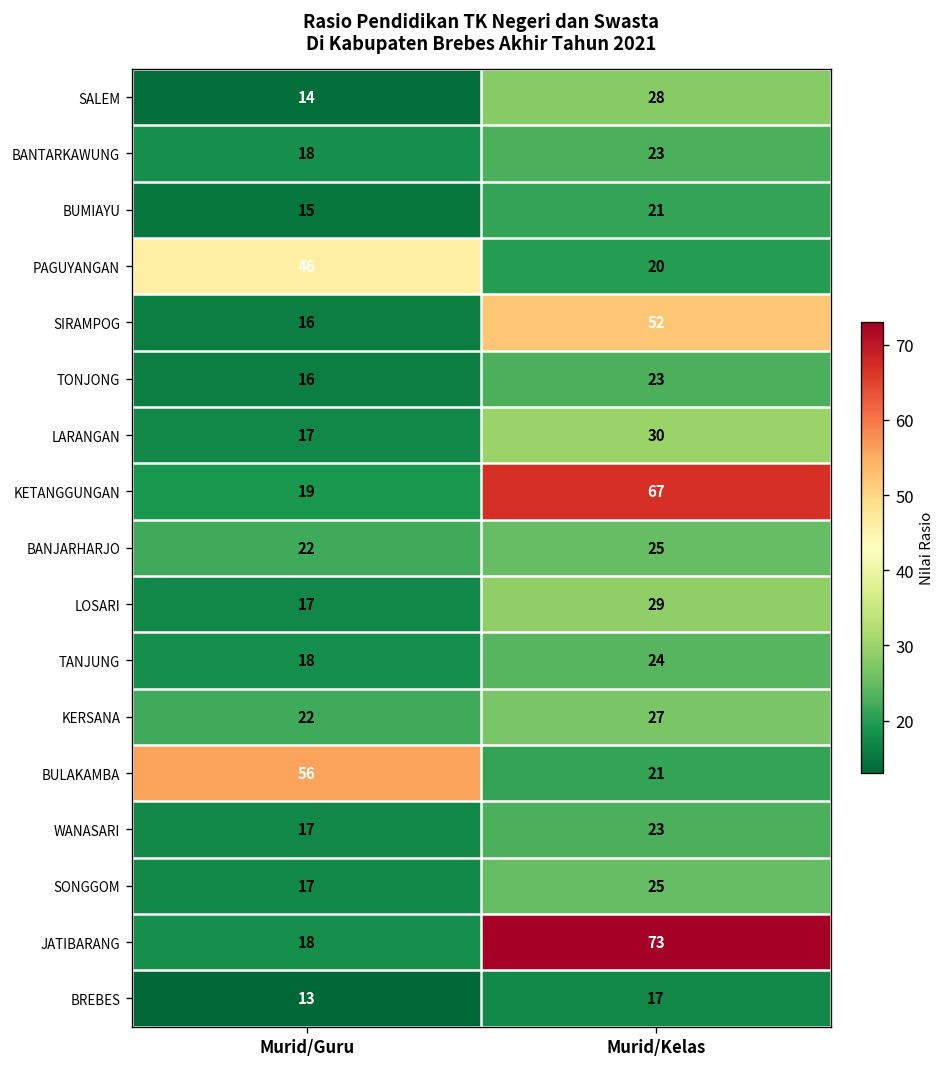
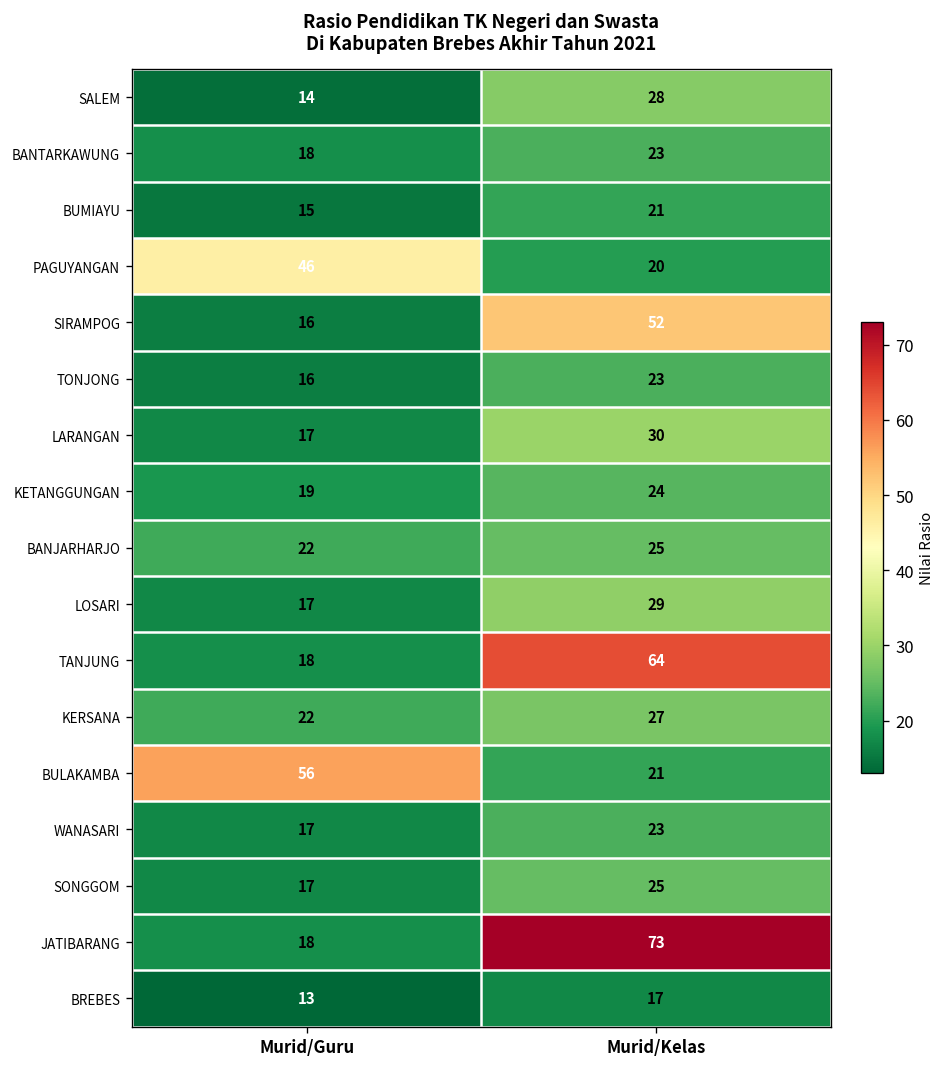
  {
    "SALEM": {
      "Murid/Guru": 14,
      "Murid/Kelas": 28
    },
    "BANTARKAWUNG": {
      "Murid/Guru": 18,
      "Murid/Kelas": 23
    },
    "BUMIAYU": {
      "Murid/Guru": 15,
      "Murid/Kelas": 21
    },
    "PAGUYANGAN": {
      "Murid/Guru": 46,
      "Murid/Kelas": 20
    },
    "SIRAMPOG": {
      "Murid/Guru": 16,
      "Murid/Kelas": 52
    },
    "TONJONG": {
      "Murid/Guru": 16,
      "Murid/Kelas": 23
    },
    "LARANGAN": {
      "Murid/Guru": 17,
      "Murid/Kelas": 30
    },
    "KETANGGUNGAN": {
      "Murid/Guru": 19,
-     "Murid/Kelas": 67
+     "Murid/Kelas": 24
    },
    "BANJARHARJO": {
      "Murid/Guru": 22,
      "Murid/Kelas": 25
    },
    "LOSARI": {
      "Murid/Guru": 17,
      "Murid/Kelas": 29
    },
    "TANJUNG": {
      "Murid/Guru": 18,
-     "Murid/Kelas": 24
+     "Murid/Kelas": 64
    },
    "KERSANA": {
      "Murid/Guru": 22,
      "Murid/Kelas": 27
    },
    "BULAKAMBA": {
      "Murid/Guru": 56,
      "Murid/Kelas": 21
    },
    "WANASARI": {
      "Murid/Guru": 17,
      "Murid/Kelas": 23
    },
    "SONGGOM": {
      "Murid/Guru": 17,
      "Murid/Kelas": 25
    },
    "JATIBARANG": {
      "Murid/Guru": 18,
      "Murid/Kelas": 73
    },
    "BREBES": {
      "Murid/Guru": 13,
      "Murid/Kelas": 17
    }
  }
